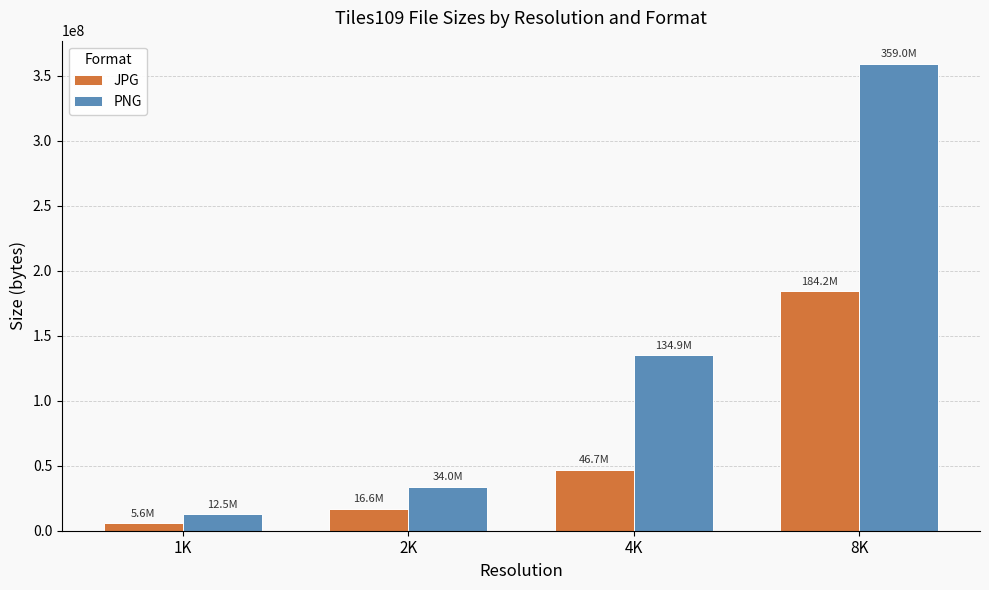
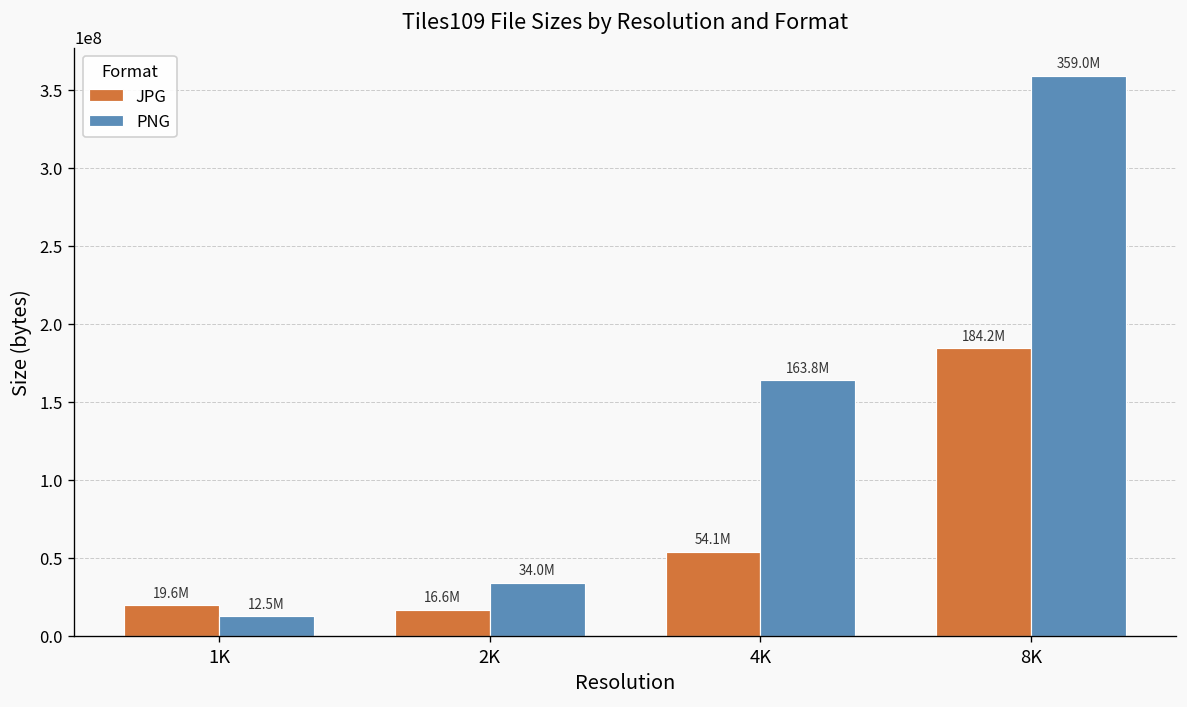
  {
    "JPG": {
-     "1K": "5.6M",
+     "1K": "19.6M",
      "2K": "16.6M",
-     "4K": "46.7M",
+     "4K": "54.1M",
      "8K": "184.2M"
    },
    "PNG": {
      "1K": "12.5M",
      "2K": "34.0M",
-     "4K": "134.9M",
+     "4K": "163.8M",
      "8K": "359.0M"
    }
  }
